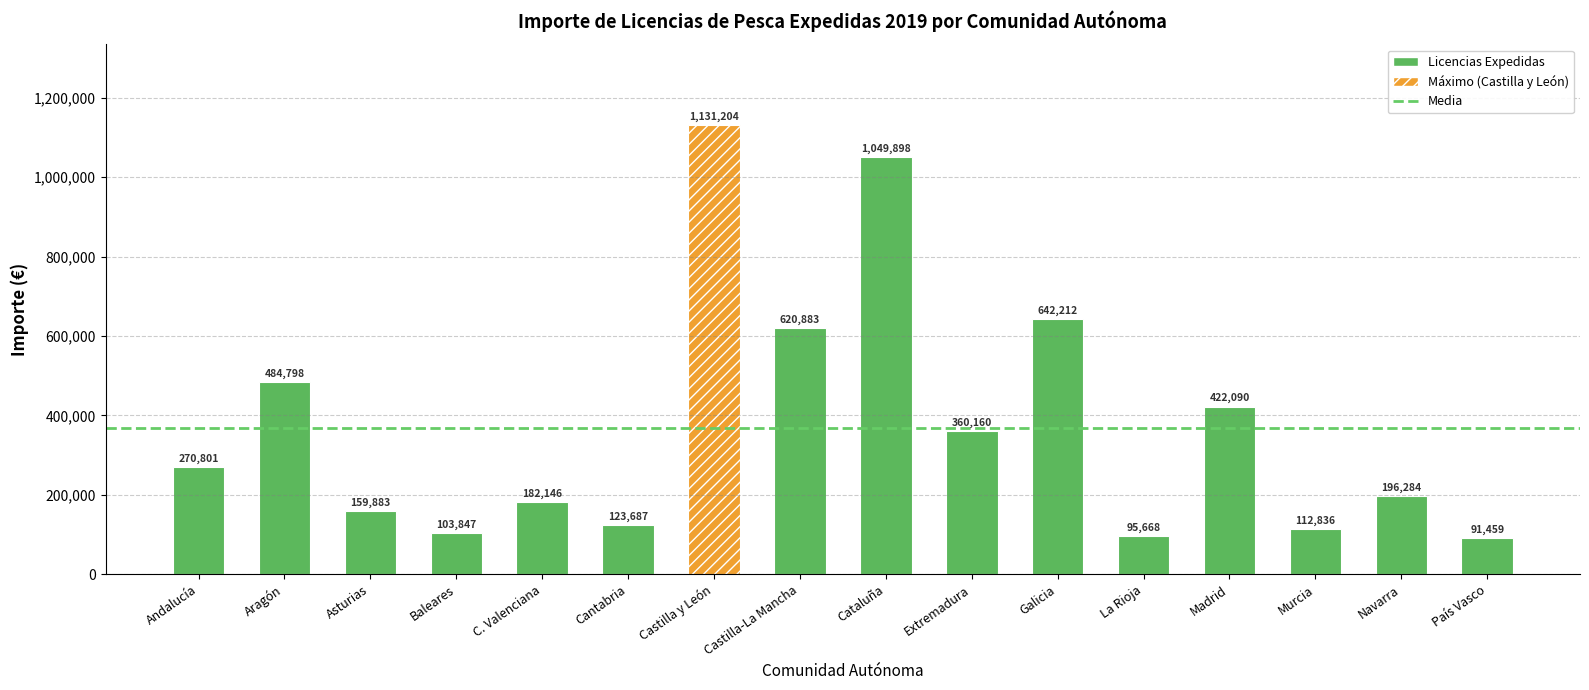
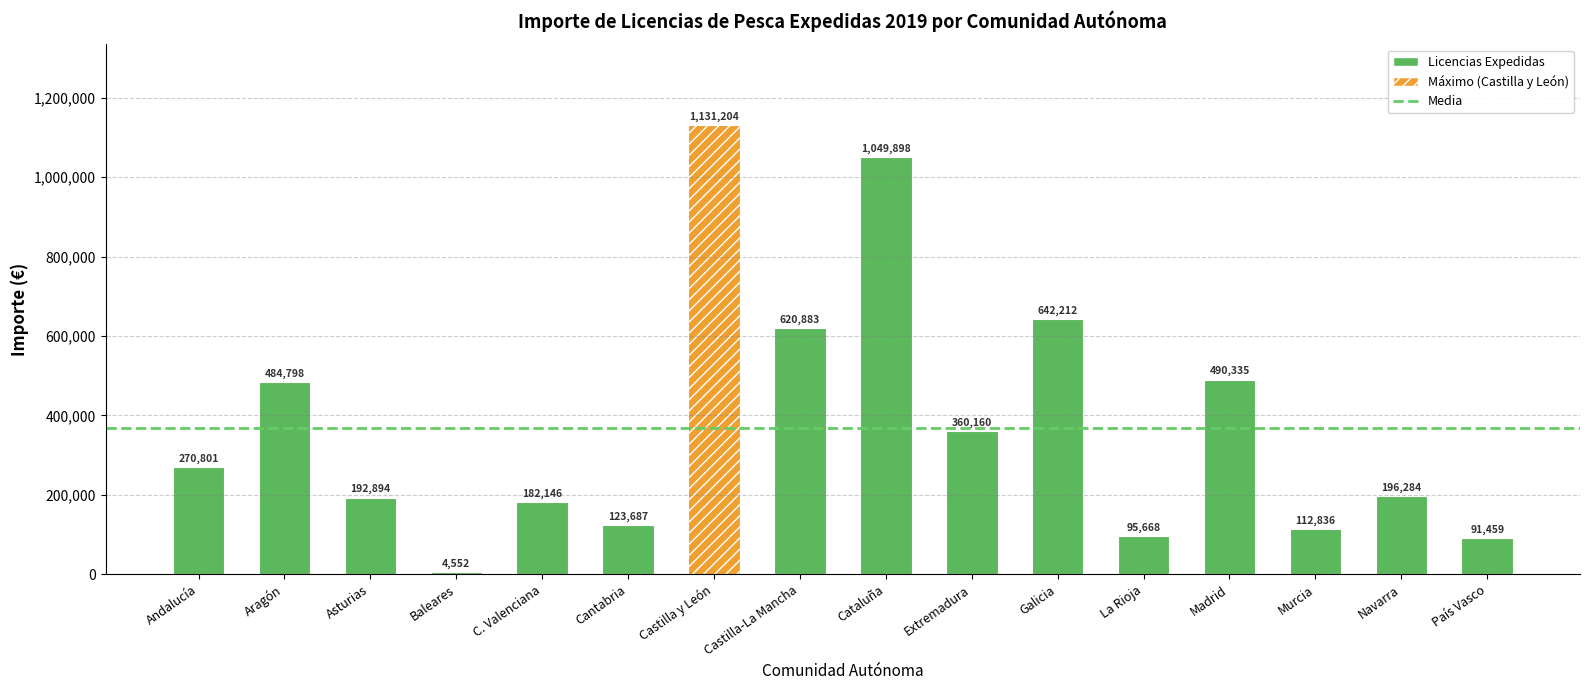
  {
    "Aragón": "484,798",
-   "Asturias": "159,883",
-   "Baleares": "103,847",
+   "Asturias": "192,894",
+   "Baleares": "4,552",
    "C. Valenciana": "182,146",
    "Cantabria": "123,687",
    "Castilla y León": "1,131,204",
    "Castilla-La Mancha": "620,883",
    "Cataluña": "1,049,898",
-   "Madrid": "422,090",
+   "Madrid": "490,335",
    "Murcia": "112,836",
    "Navarra": "196,284",
    "País Vasco": "91,459"
  }
